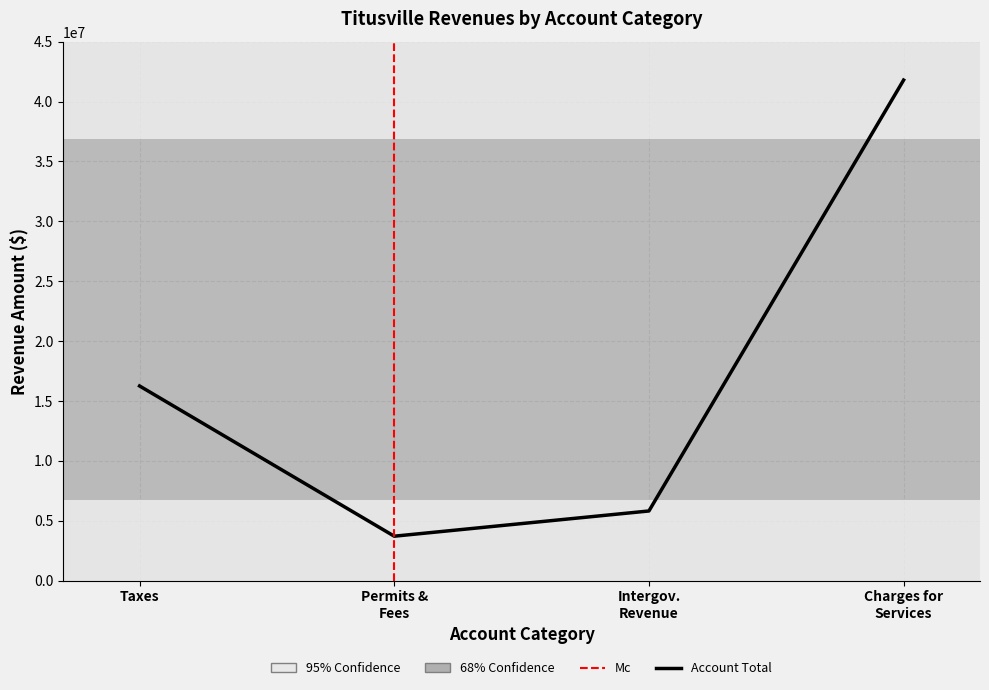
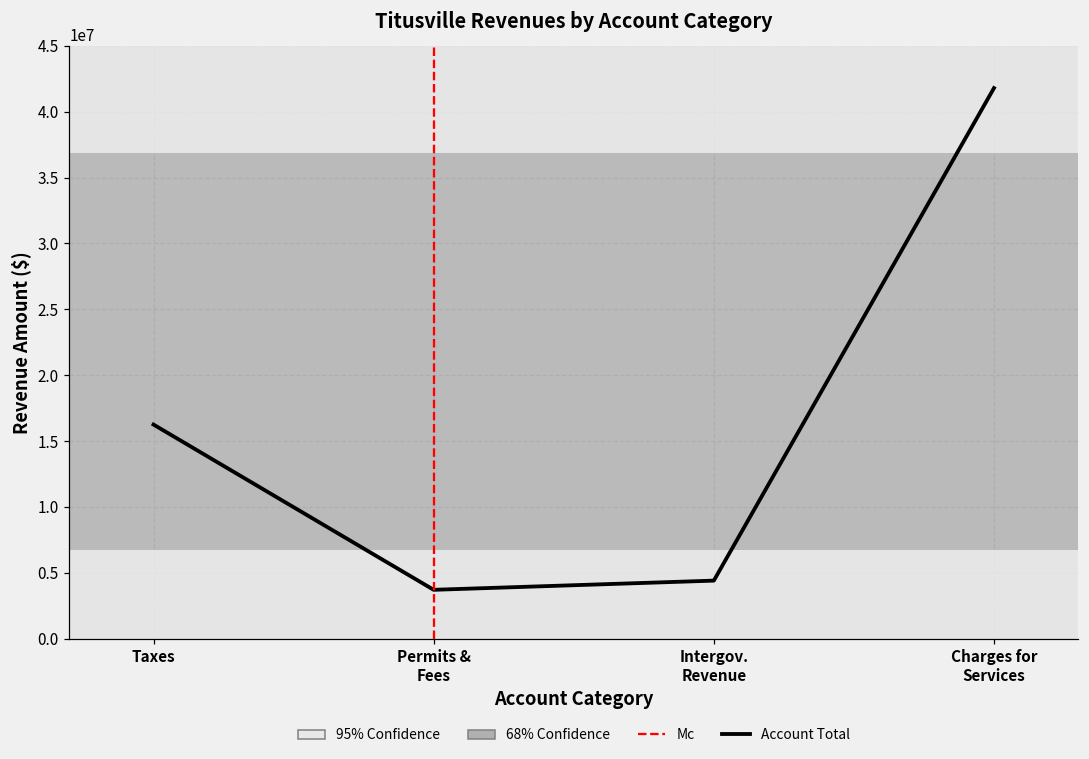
  {
    "Taxes": 16300000,
    "Permits & Fees": 3700000,
-   "Intergov. Revenue": 5800000,
+   "Intergov. Revenue": 4400000,
    "Charges for Services": 41800000
  }
